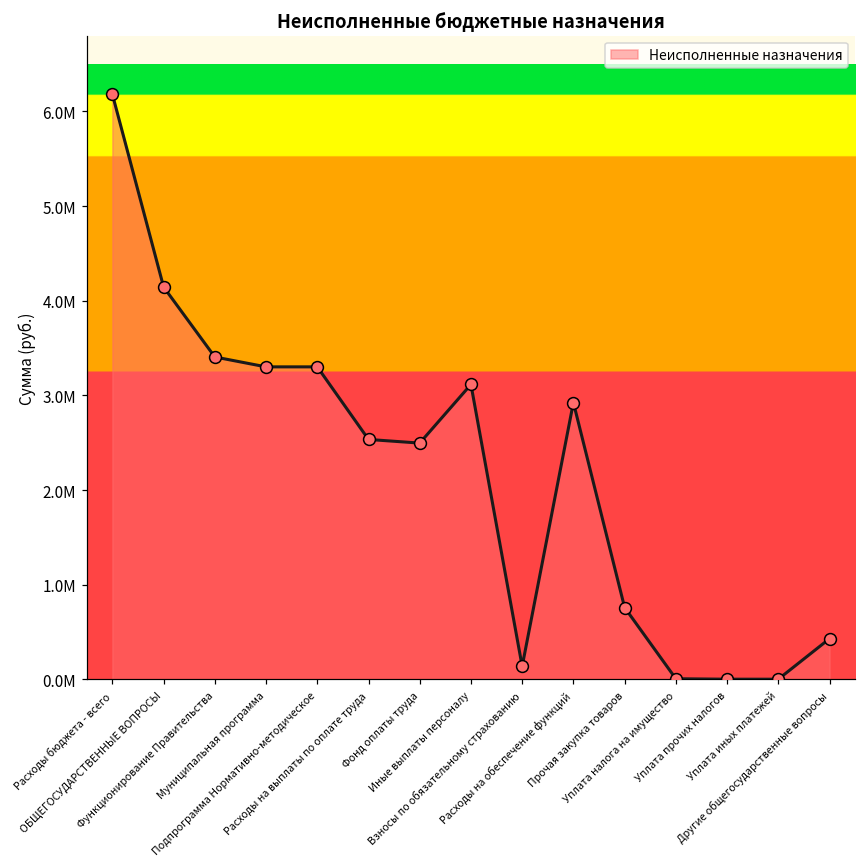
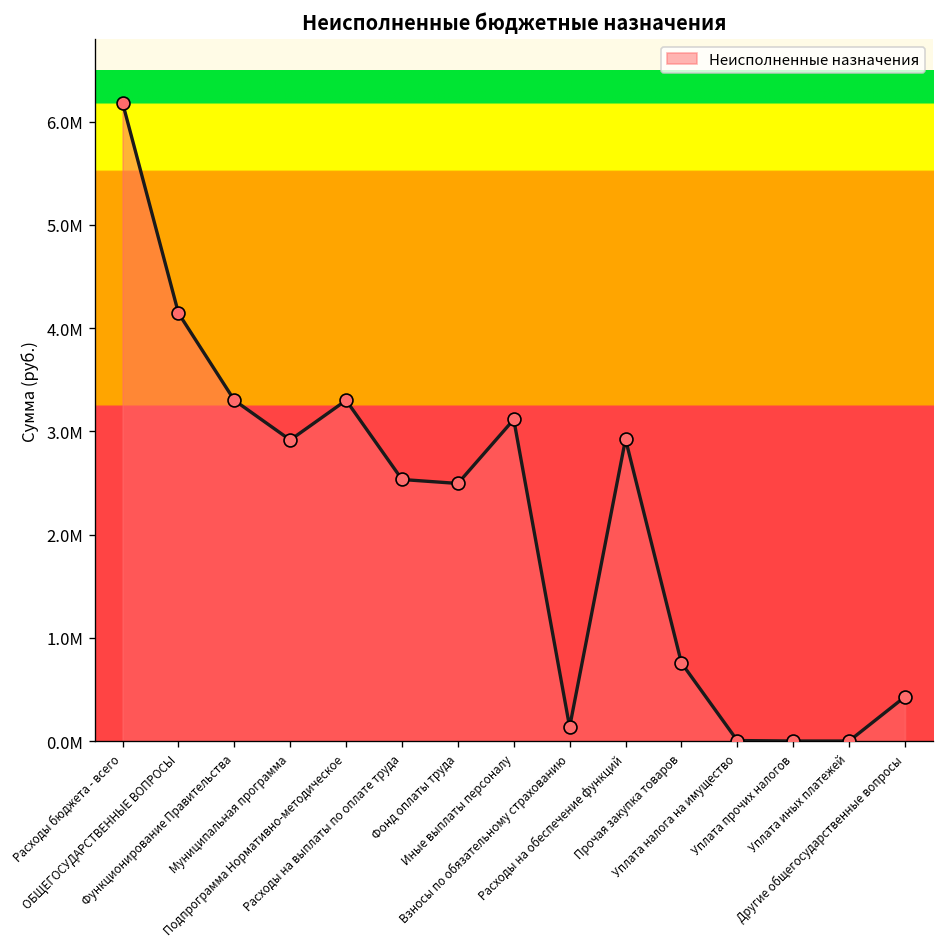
  {
    "Расходы бюджета - всего": 6200000,
    "ОБЩЕГОСУДАРСТВЕННЫЕ ВОПРОСЫ": 4100000,
-   "Функционирование Правительства": 3400000,
-   "Муниципальная программа": 3300000,
+   "Функционирование Правительства": 3300000,
+   "Муниципальная программа": 2900000,
    "Подпрограмма Нормативно-методическое": 3300000,
    "Расходы на выплаты по оплате труда": 2500000,
    "Фонд оплаты труда": 2500000,
    "Иные выплаты персоналу": 3100000,
    "Взносы по обязательному страхованию": 100000,
    "Расходы на обеспечение функций": 2900000,
    "Прочая закупка товаров": 800000,
    "Уплата налога на имущество": 0,
    "Уплата прочих налогов": 0,
    "Уплата иных платежей": 0,
    "Другие общегосударственные вопросы": 400000
  }
